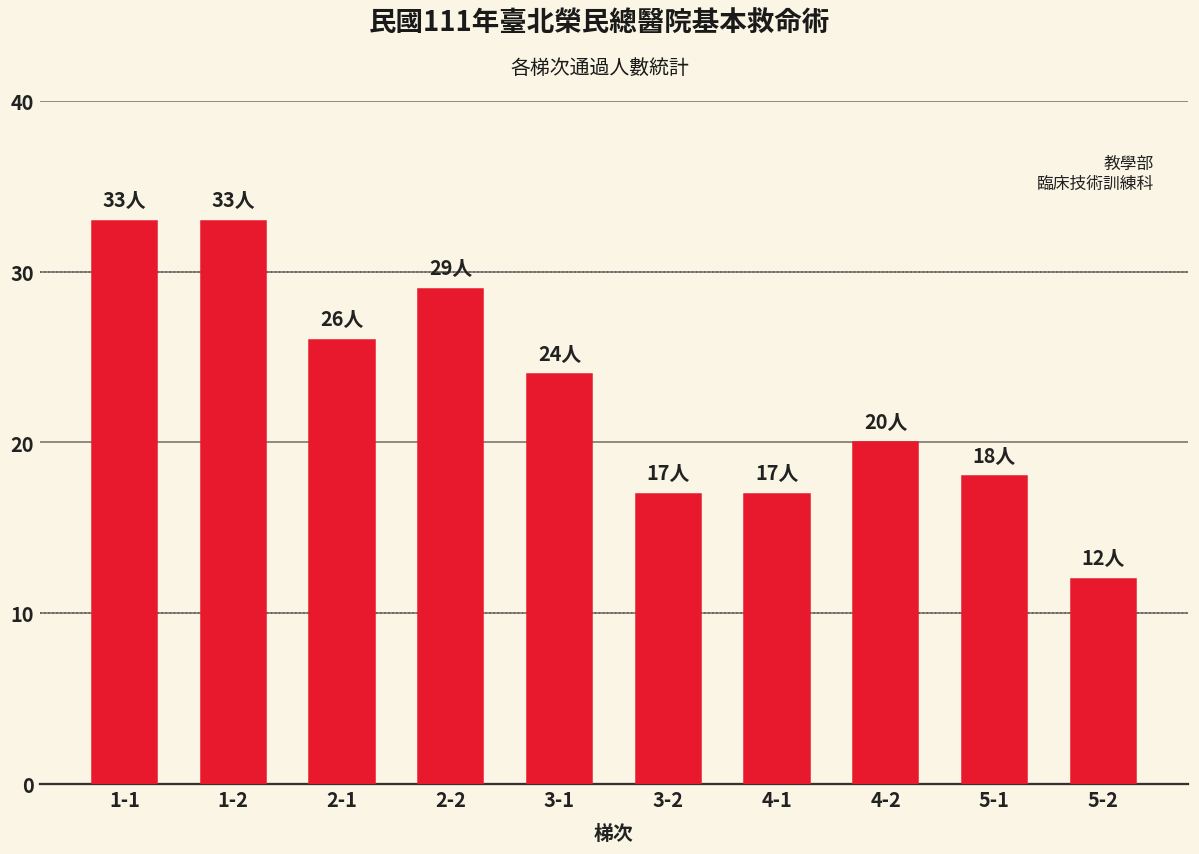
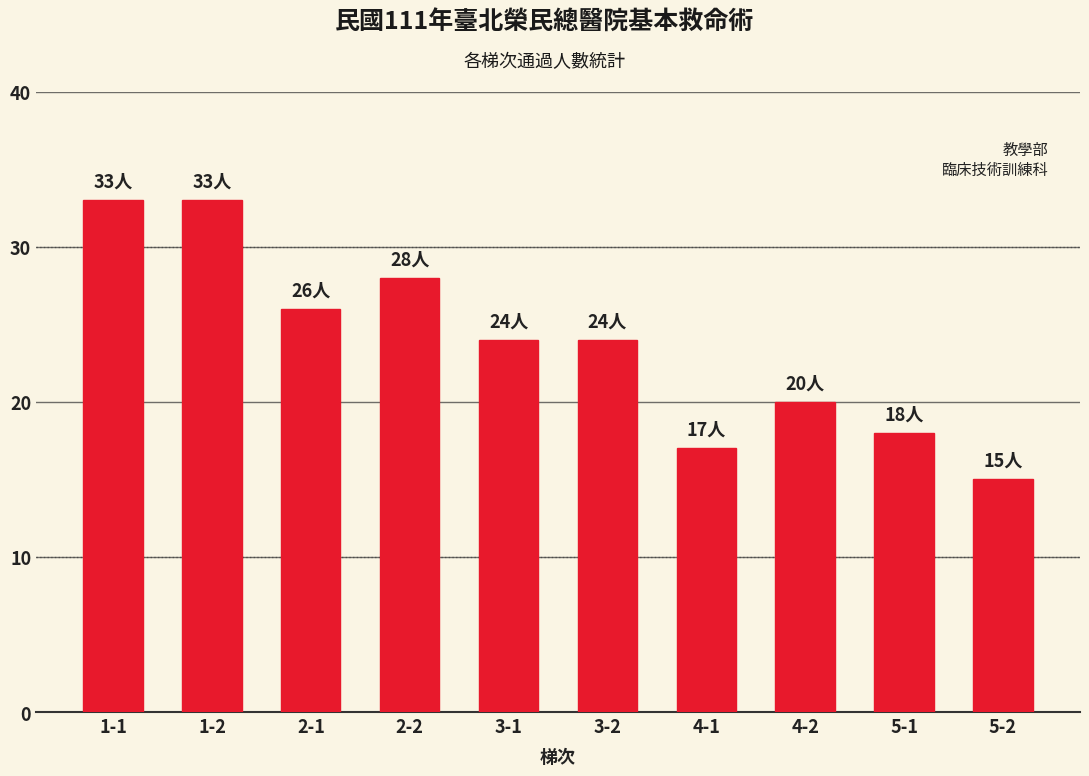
  {
    "1-1": "33人",
    "1-2": "33人",
    "2-1": "26人",
-   "2-2": "29人",
+   "2-2": "28人",
    "3-1": "24人",
-   "3-2": "17人",
+   "3-2": "24人",
    "4-1": "17人",
    "4-2": "20人",
    "5-1": "18人",
-   "5-2": "12人"
+   "5-2": "15人"
  }
